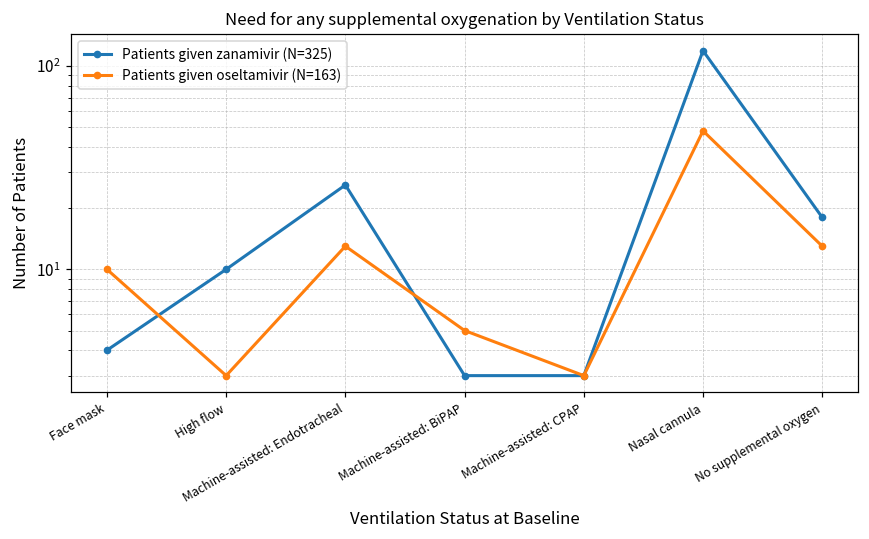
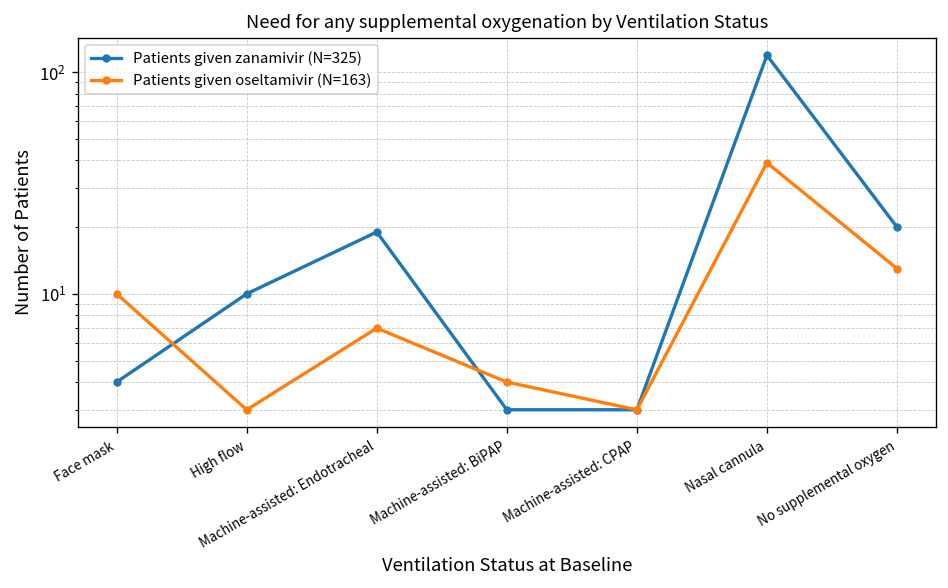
  {
    "Patients given zanamivir (N=325)": {
      "Face mask": 4,
      "High flow": 10,
-     "Machine-assisted: Endotracheal": 26,
+     "Machine-assisted: Endotracheal": 19,
      "Machine-assisted: BiPAP": 3,
      "Nasal cannula": 120,
-     "No supplemental oxygen": 18
+     "No supplemental oxygen": 20
    },
    "Patients given oseltamivir (N=163)": {
      "Face mask": 10,
      "High flow": 3,
-     "Machine-assisted: Endotracheal": 13,
-     "Machine-assisted: BiPAP": 5,
-     "Nasal cannula": 48,
+     "Machine-assisted: Endotracheal": 7,
+     "Machine-assisted: BiPAP": 4,
+     "Nasal cannula": 39,
      "No supplemental oxygen": 13
    }
  }
